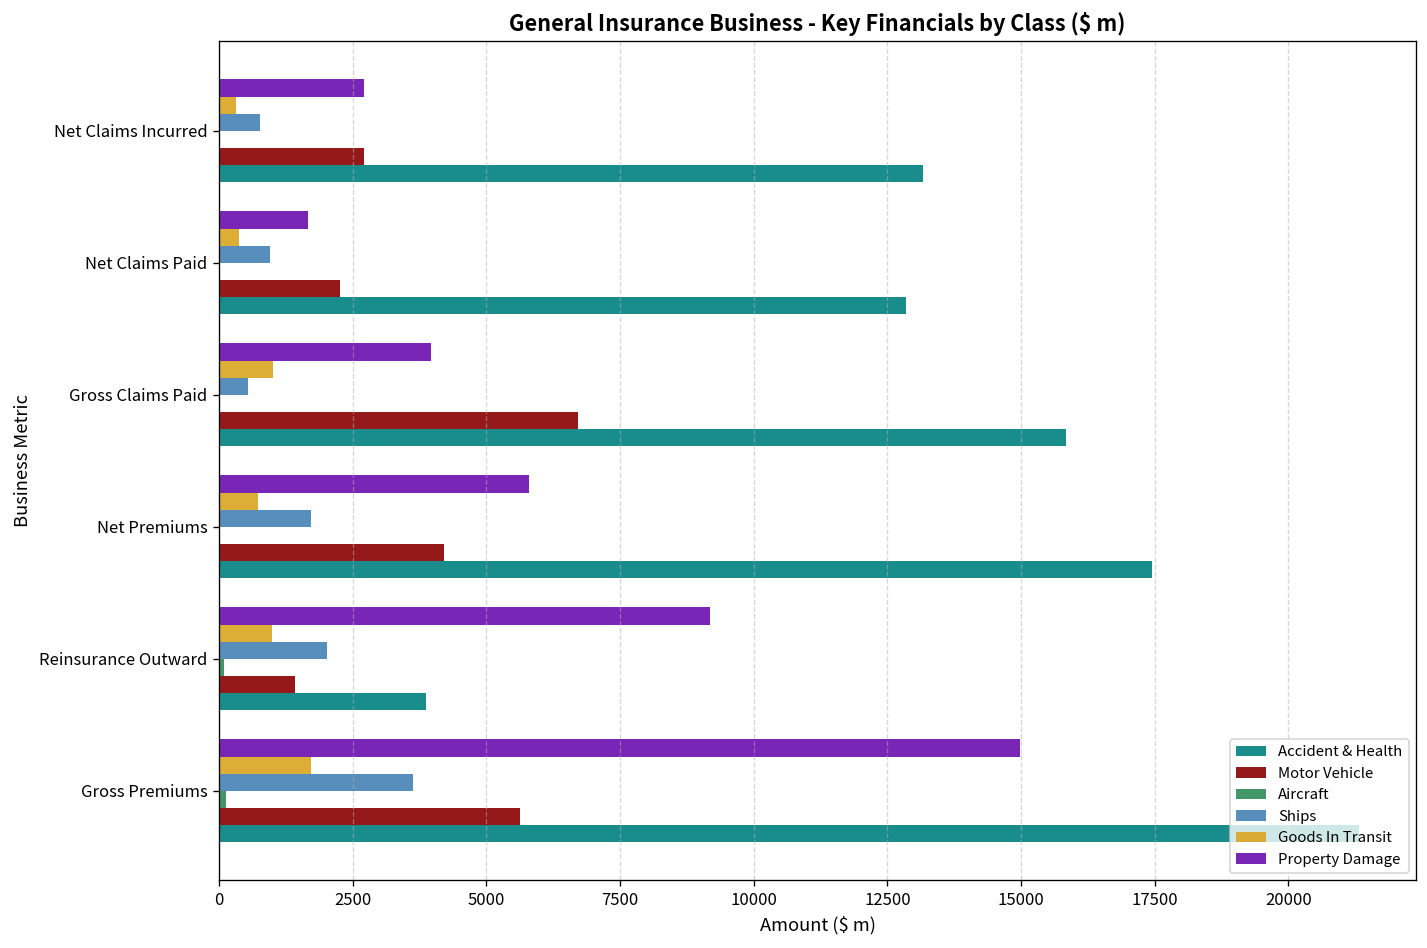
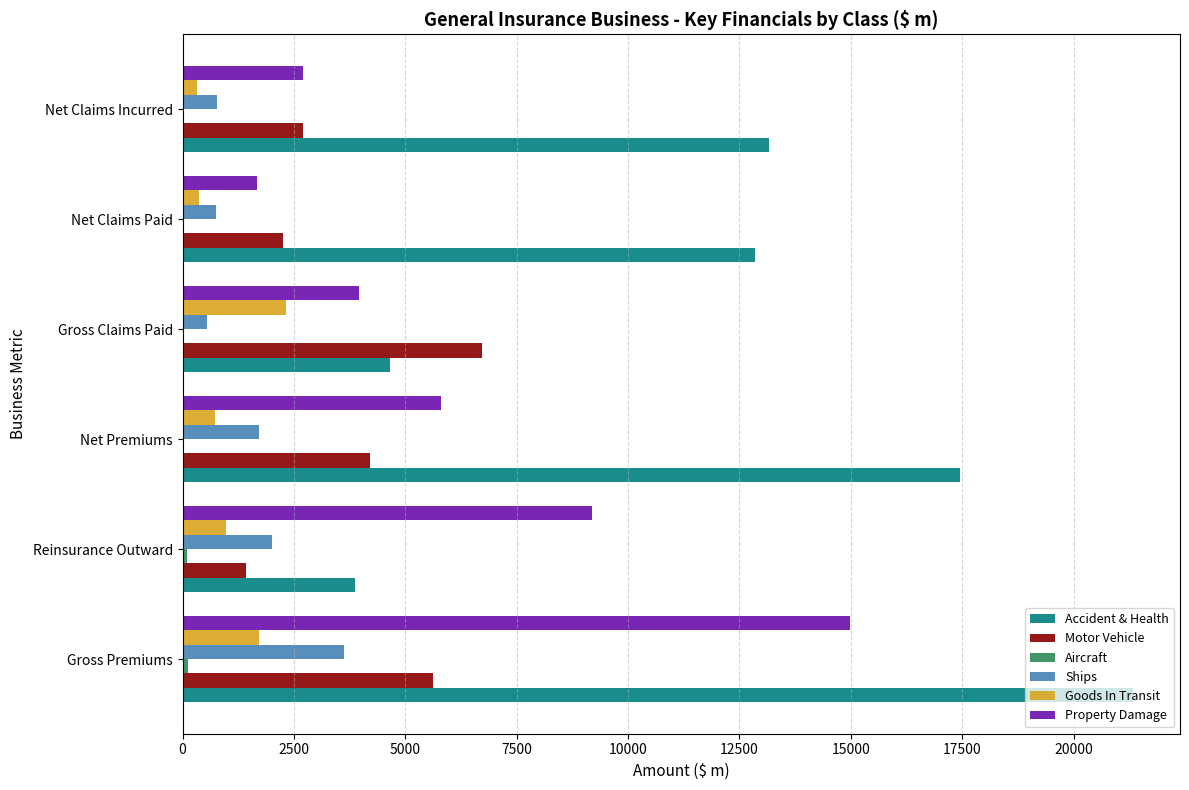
  {
    "Accident & Health": {
      "Net Claims Incurred": 13200,
      "Net Claims Paid": 12800,
-     "Gross Claims Paid": 15800,
+     "Gross Claims Paid": 4600,
      "Net Premiums": 17500,
      "Reinsurance Outward": 3900
    },
    "Motor Vehicle": {
      "Net Claims Incurred": 2700,
      "Net Claims Paid": 2300,
      "Gross Claims Paid": 6700,
      "Net Premiums": 4200,
      "Reinsurance Outward": 1400,
      "Gross Premiums": 5600
    },
    "Aircraft": {
      "Reinsurance Outward": 100,
      "Gross Premiums": 100
    },
    "Ships": {
      "Net Claims Incurred": 800,
-     "Net Claims Paid": 1000,
+     "Net Claims Paid": 800,
      "Gross Claims Paid": 600,
      "Net Premiums": 1700,
      "Reinsurance Outward": 2000,
      "Gross Premiums": 3600
    },
    "Goods In Transit": {
      "Net Claims Incurred": 300,
      "Net Claims Paid": 400,
-     "Gross Claims Paid": 1000,
+     "Gross Claims Paid": 2300,
      "Net Premiums": 700,
      "Reinsurance Outward": 1000,
      "Gross Premiums": 1700
    },
    "Property Damage": {
      "Net Claims Incurred": 2700,
      "Net Claims Paid": 1700,
      "Gross Claims Paid": 4000,
      "Net Premiums": 5800,
      "Reinsurance Outward": 9200,
      "Gross Premiums": 15000
    }
  }
